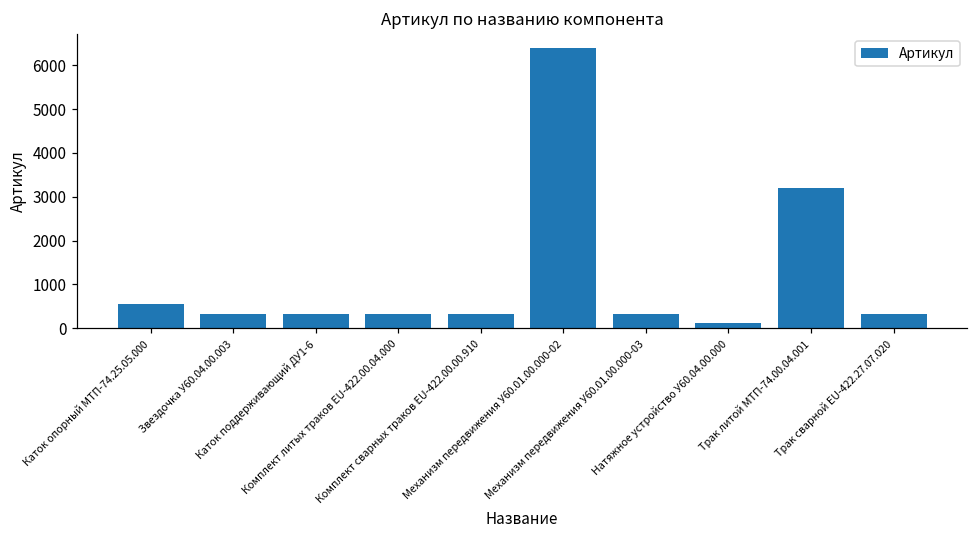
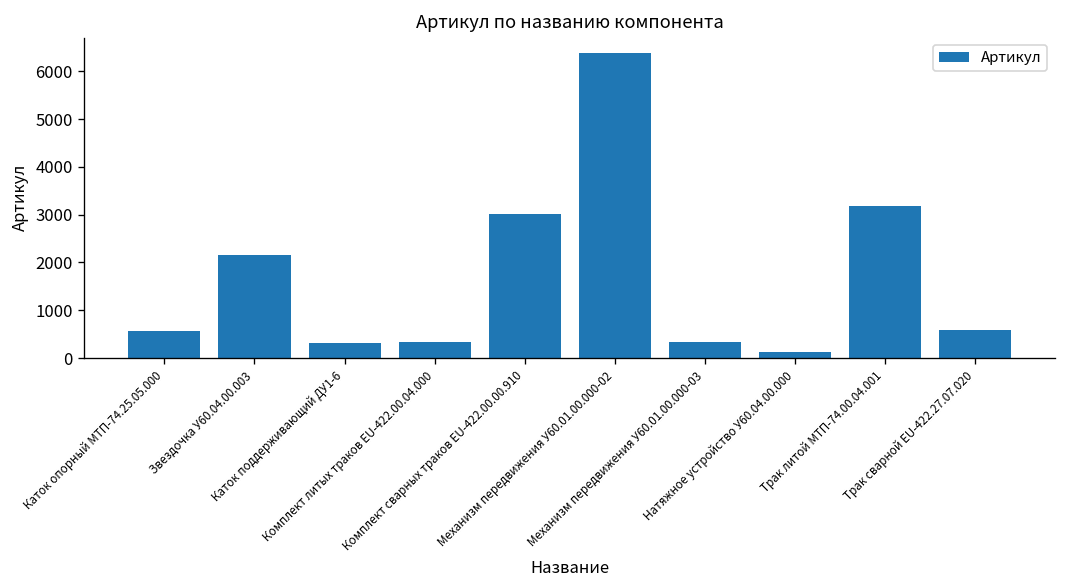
  {
    "Каток опорный МТП-74.25.05.000": 600,
-   "Звездочка У60.04.00.003": 300,
+   "Звездочка У60.04.00.003": 2200,
    "Каток поддерживающий ДУ1-6": 300,
    "Комплект литых траков EU-422.00.04.000": 300,
-   "Комплект сварных траков EU-422.00.00.910": 300,
+   "Комплект сварных траков EU-422.00.00.910": 3000,
    "Механизм передвижения У60.01.00.000-02": 6400,
    "Механизм передвижения У60.01.00.000-03": 300,
    "Натяжное устройство У60.04.00.000": 100,
    "Трак литой МТП-74.00.04.001": 3200,
-   "Трак сварной EU-422.27.07.020": 300
+   "Трак сварной EU-422.27.07.020": 600
  }
